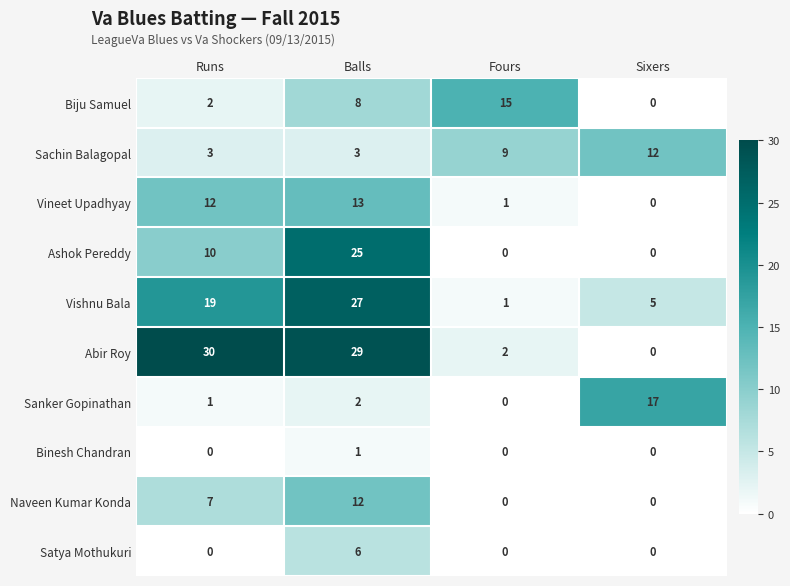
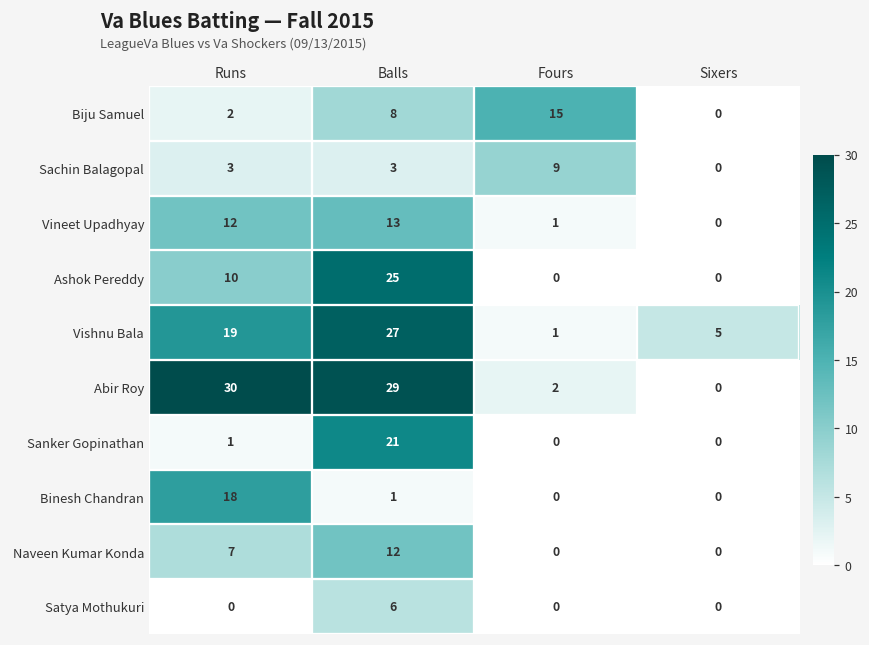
  {
    "Biju Samuel": {
      "Runs": 2,
      "Balls": 8,
      "Fours": 15,
      "Sixers": 0
    },
    "Sachin Balagopal": {
      "Runs": 3,
      "Balls": 3,
      "Fours": 9,
-     "Sixers": 12
+     "Sixers": 0
    },
    "Vineet Upadhyay": {
      "Runs": 12,
      "Balls": 13,
      "Fours": 1,
      "Sixers": 0
    },
    "Ashok Pereddy": {
      "Runs": 10,
      "Balls": 25,
      "Fours": 0,
      "Sixers": 0
    },
    "Vishnu Bala": {
      "Runs": 19,
      "Balls": 27,
      "Fours": 1,
      "Sixers": 5
    },
    "Abir Roy": {
      "Runs": 30,
      "Balls": 29,
      "Fours": 2,
      "Sixers": 0
    },
    "Sanker Gopinathan": {
      "Runs": 1,
-     "Balls": 2,
+     "Balls": 21,
      "Fours": 0,
-     "Sixers": 17
+     "Sixers": 0
    },
    "Binesh Chandran": {
-     "Runs": 0,
+     "Runs": 18,
      "Balls": 1,
      "Fours": 0,
      "Sixers": 0
    },
    "Naveen Kumar Konda": {
      "Runs": 7,
      "Balls": 12,
      "Fours": 0,
      "Sixers": 0
    },
    "Satya Mothukuri": {
      "Runs": 0,
      "Balls": 6,
      "Fours": 0,
      "Sixers": 0
    }
  }
